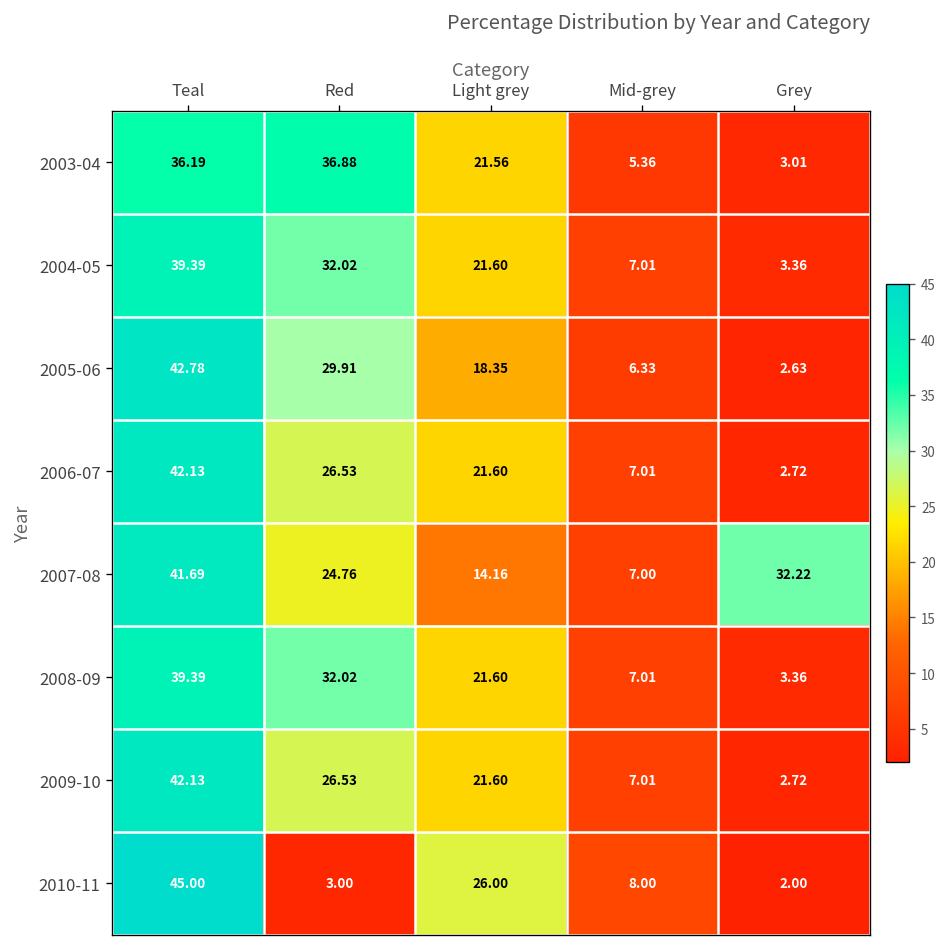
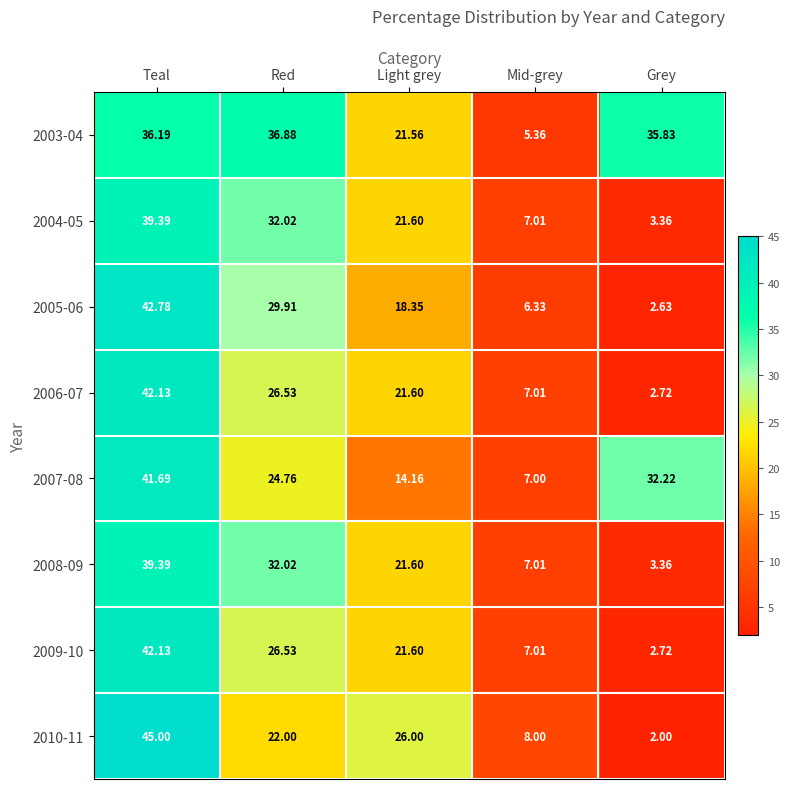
  {
    "2003-04": {
      "Teal": 36.19,
      "Red": 36.88,
      "Light grey": 21.56,
      "Mid-grey": 5.36,
-     "Grey": 3.01
+     "Grey": 35.83
    },
    "2004-05": {
      "Teal": 39.39,
      "Red": 32.02,
      "Light grey": 21.60,
      "Mid-grey": 7.01,
      "Grey": 3.36
    },
    "2005-06": {
      "Teal": 42.78,
      "Red": 29.91,
      "Light grey": 18.35,
      "Mid-grey": 6.33,
      "Grey": 2.63
    },
    "2006-07": {
      "Teal": 42.13,
      "Red": 26.53,
      "Light grey": 21.60,
      "Mid-grey": 7.01,
      "Grey": 2.72
    },
    "2007-08": {
      "Teal": 41.69,
      "Red": 24.76,
      "Light grey": 14.16,
      "Mid-grey": 7.00,
      "Grey": 32.22
    },
    "2008-09": {
      "Teal": 39.39,
      "Red": 32.02,
      "Light grey": 21.60,
      "Mid-grey": 7.01,
      "Grey": 3.36
    },
    "2009-10": {
      "Teal": 42.13,
      "Red": 26.53,
      "Light grey": 21.60,
      "Mid-grey": 7.01,
      "Grey": 2.72
    },
    "2010-11": {
      "Teal": 45.00,
-     "Red": 3.00,
+     "Red": 22.00,
      "Light grey": 26.00,
      "Mid-grey": 8.00,
      "Grey": 2.00
    }
  }
